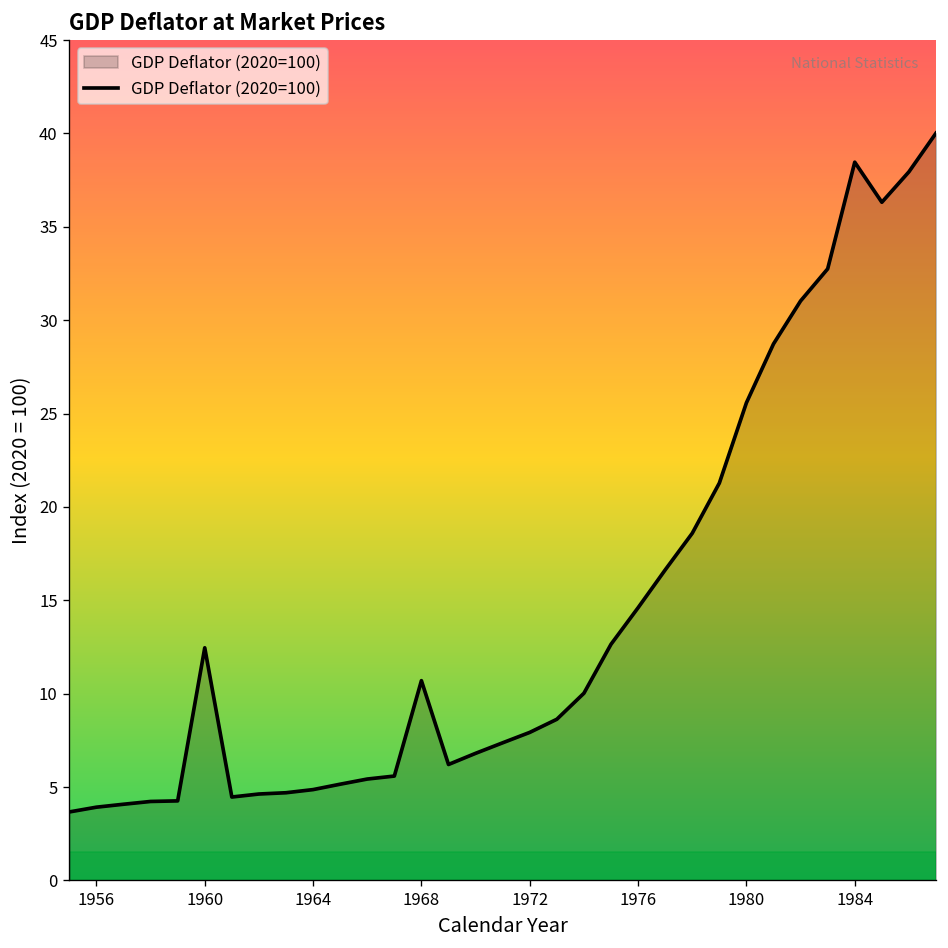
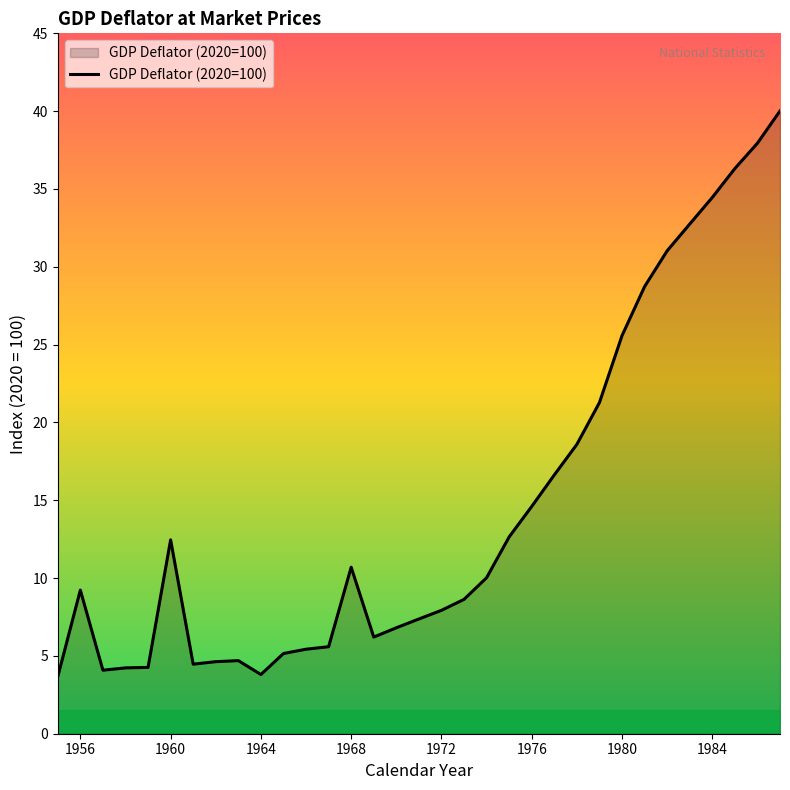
  {
-   "1956": 3.9,
+   "1956": 9.2,
    "1960": 12.5,
-   "1964": 4.9,
+   "1964": 3.8,
    "1968": 10.7,
    "1972": 7.9,
    "1976": 14.6,
    "1980": 25.6,
-   "1984": 38.5
+   "1984": 34.5
  }
